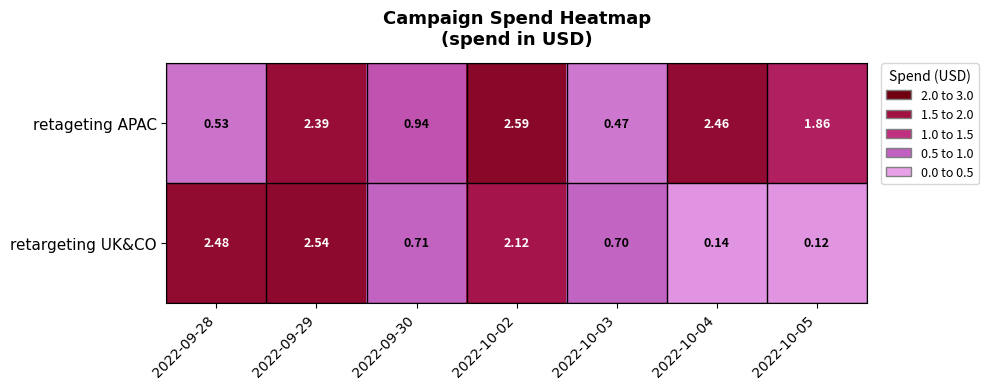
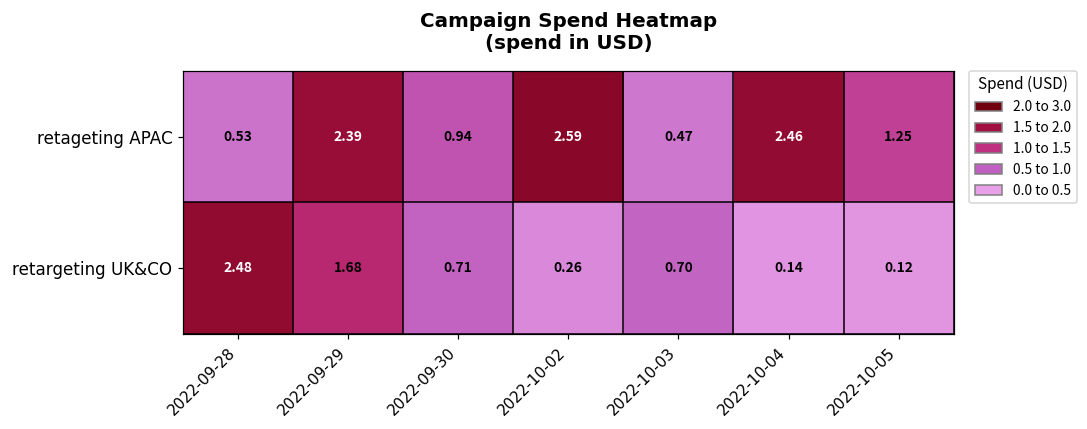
  {
    "retageting APAC": {
      "2022-09-28": 0.53,
      "2022-09-29": 2.39,
      "2022-09-30": 0.94,
      "2022-10-02": 2.59,
      "2022-10-03": 0.47,
      "2022-10-04": 2.46,
-     "2022-10-05": 1.86
+     "2022-10-05": 1.25
    },
    "retargeting UK&CO": {
      "2022-09-28": 2.48,
-     "2022-09-29": 2.54,
+     "2022-09-29": 1.68,
      "2022-09-30": 0.71,
-     "2022-10-02": 2.12,
+     "2022-10-02": 0.26,
      "2022-10-03": 0.70,
      "2022-10-04": 0.14,
      "2022-10-05": 0.12
    }
  }
